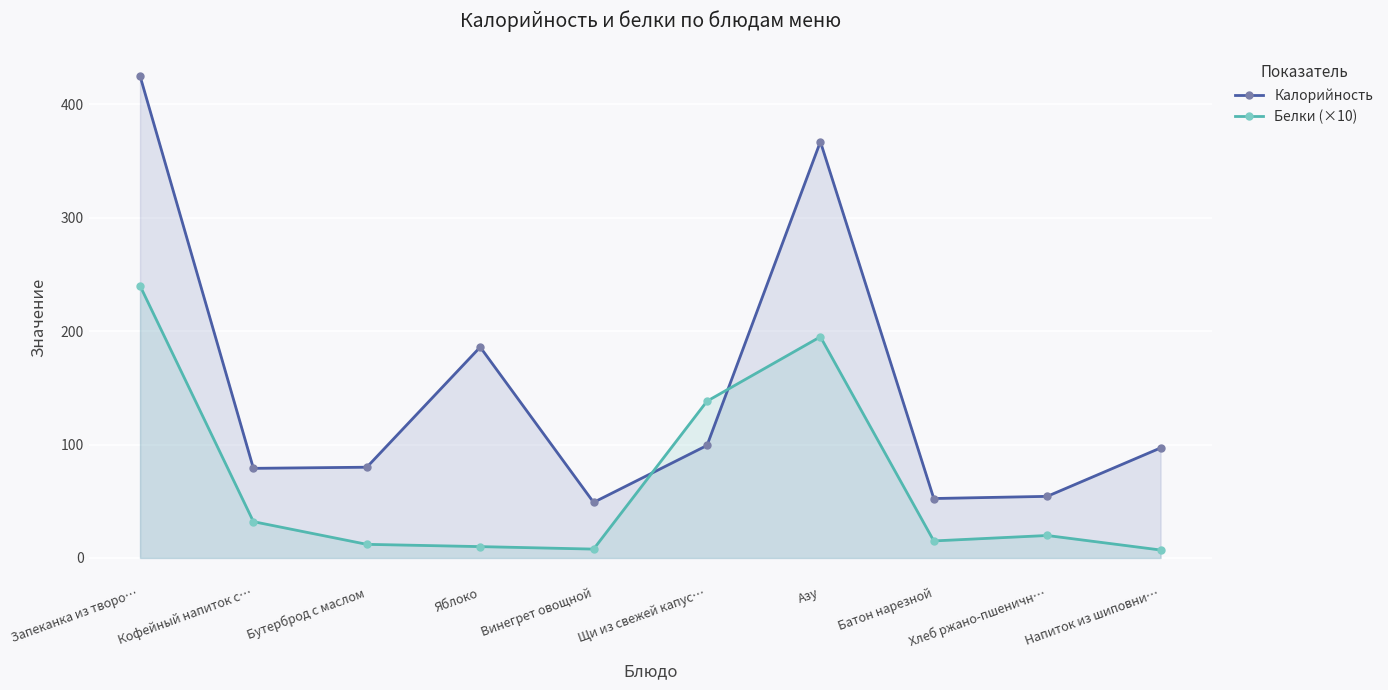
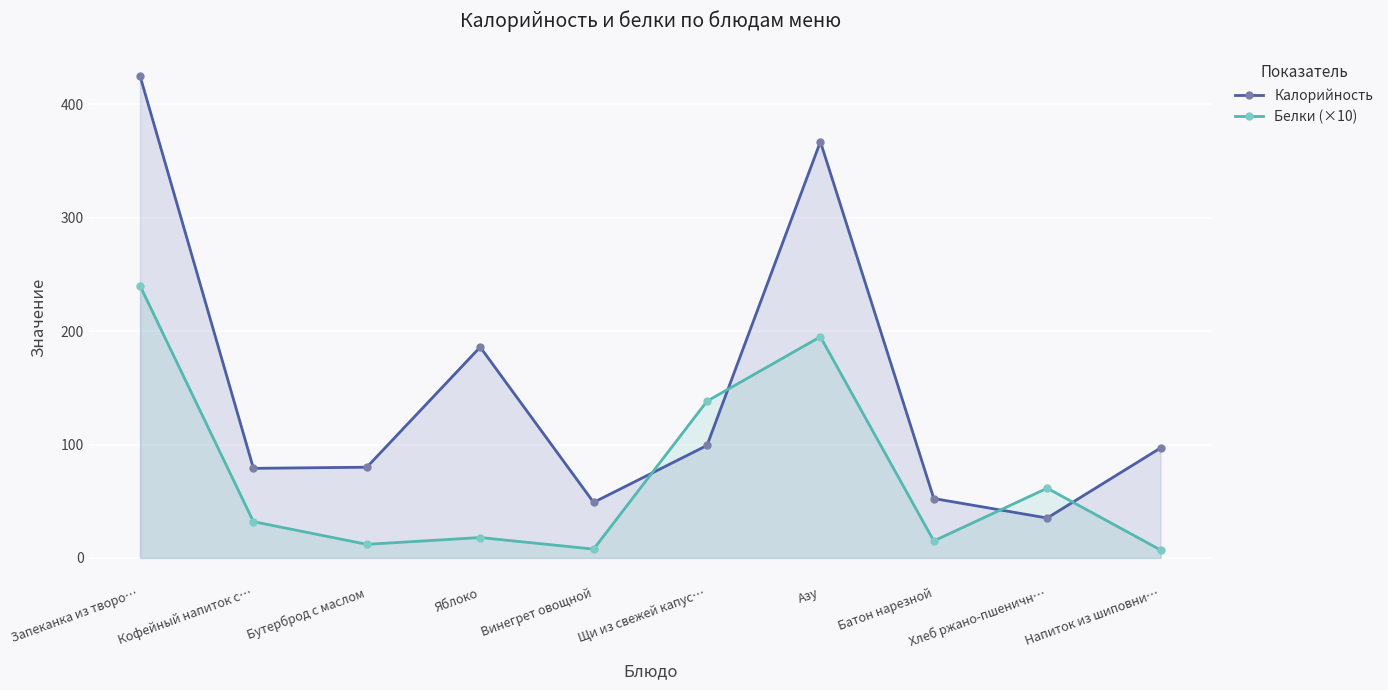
  {
    "Калорийность": {
      "Запеканка из творо…": 425,
      "Кофейный напиток с…": 79,
      "Бутерброд с маслом": 80,
      "Яблоко": 186,
      "Винегрет овощной": 49,
      "Щи из свежей капус…": 99,
      "Азу": 367,
      "Батон нарезной": 52,
-     "Хлеб ржано-пшеничн…": 54,
+     "Хлеб ржано-пшеничн…": 35,
      "Напиток из шиповни…": 97
    },
    "Белки (×10)": {
      "Запеканка из творо…": 240,
      "Кофейный напиток с…": 32,
      "Бутерброд с маслом": 12,
-     "Яблоко": 10,
+     "Яблоко": 18,
      "Винегрет овощной": 8,
      "Щи из свежей капус…": 138,
      "Азу": 195,
      "Батон нарезной": 15,
-     "Хлеб ржано-пшеничн…": 20,
+     "Хлеб ржано-пшеничн…": 62,
      "Напиток из шиповни…": 7
    }
  }
